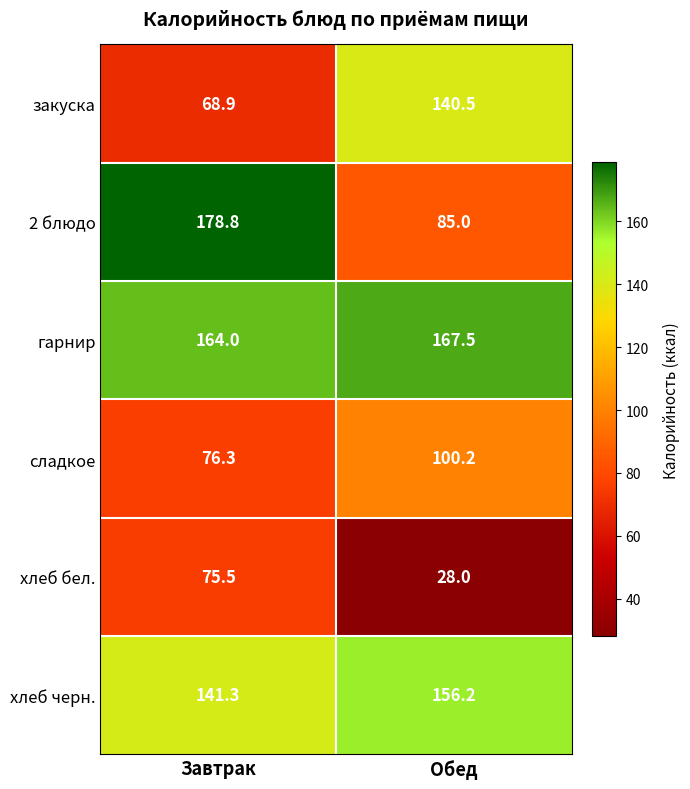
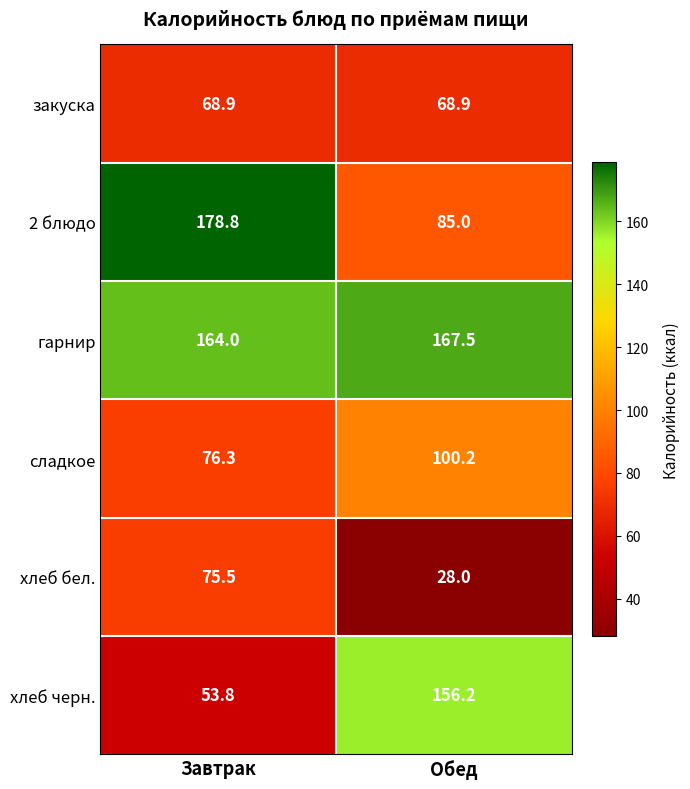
  {
    "закуска": {
      "Завтрак": 68.9,
-     "Обед": 140.5
+     "Обед": 68.9
    },
    "2 блюдо": {
      "Завтрак": 178.8,
      "Обед": 85.0
    },
    "гарнир": {
      "Завтрак": 164.0,
      "Обед": 167.5
    },
    "сладкое": {
      "Завтрак": 76.3,
      "Обед": 100.2
    },
    "хлеб бел.": {
      "Завтрак": 75.5,
      "Обед": 28.0
    },
    "хлеб черн.": {
-     "Завтрак": 141.3,
+     "Завтрак": 53.8,
      "Обед": 156.2
    }
  }
